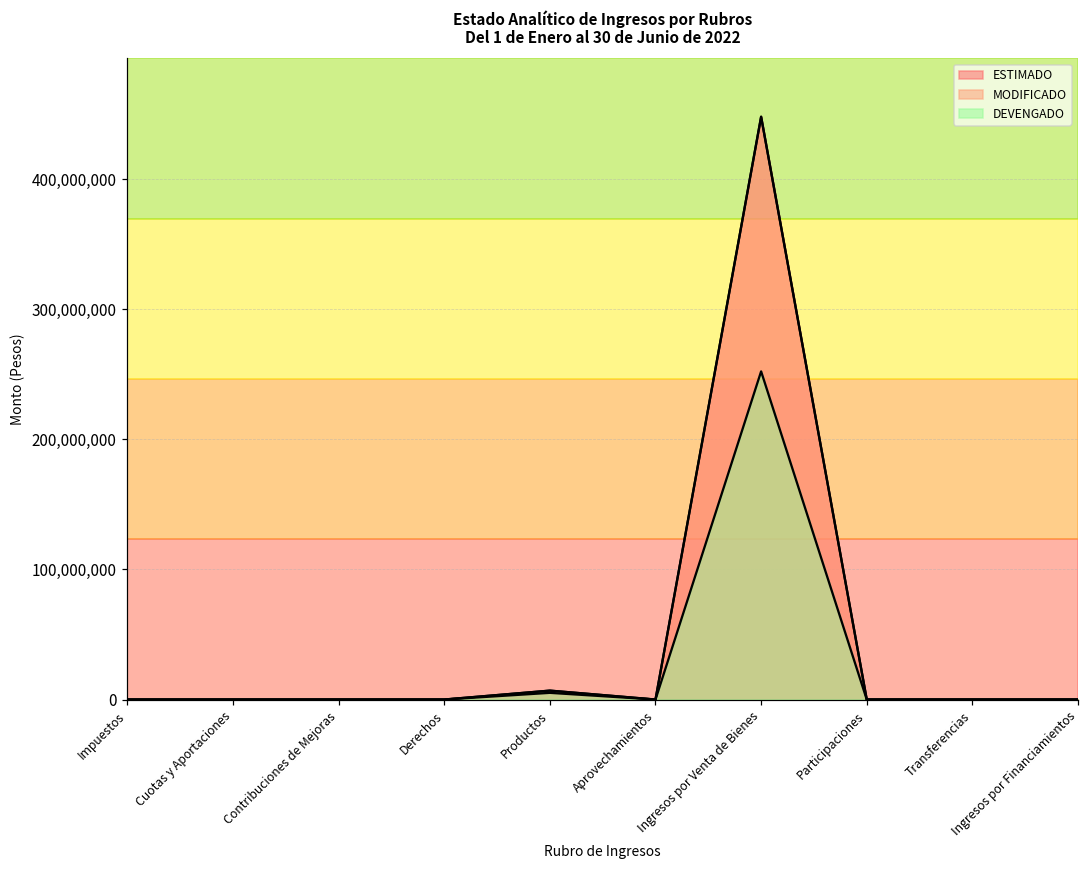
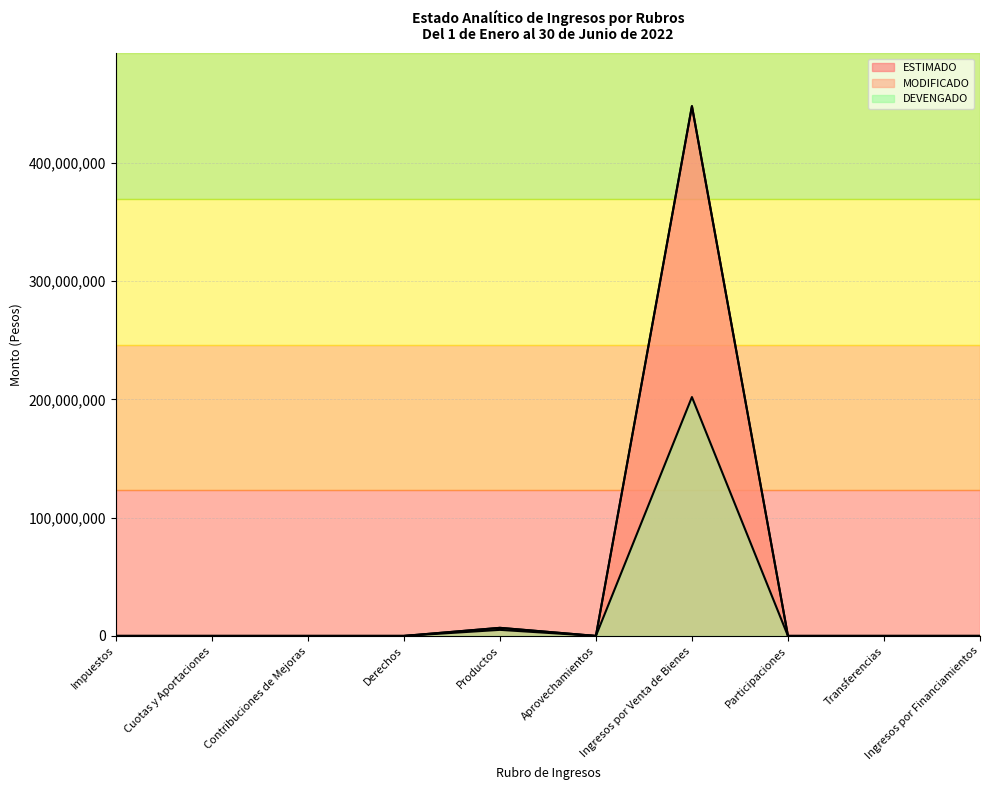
  {
    "DEVENGADO": {
-     "Ingresos por Venta de Bienes": "252,000,000"
+     "Ingresos por Venta de Bienes": "202,000,000"
    }
  }
